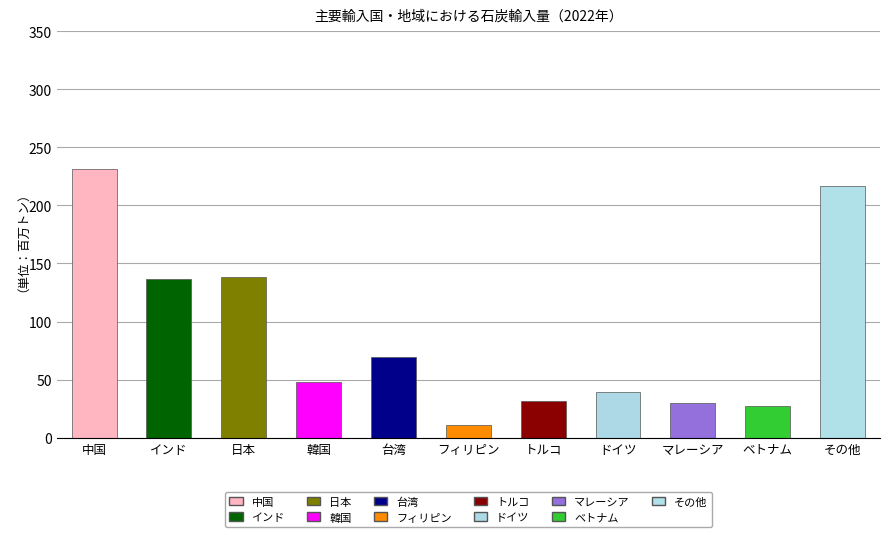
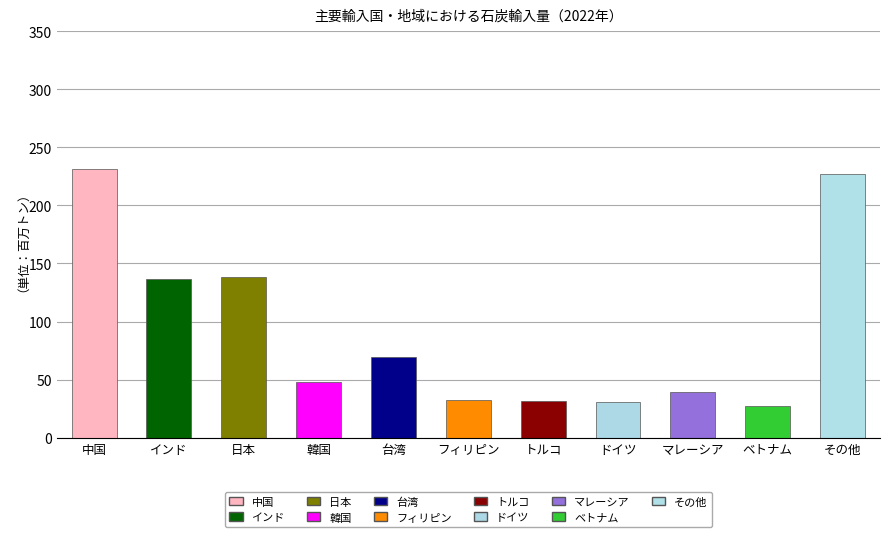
  {
    "中国": 231,
    "インド": 137,
    "日本": 138,
    "韓国": 48,
    "台湾": 70,
-   "フィリピン": 11,
+   "フィリピン": 33,
    "トルコ": 31,
-   "ドイツ": 39,
-   "マレーシア": 30,
+   "ドイツ": 31,
+   "マレーシア": 39,
    "ベトナム": 27,
-   "その他": 216
+   "その他": 227
  }
